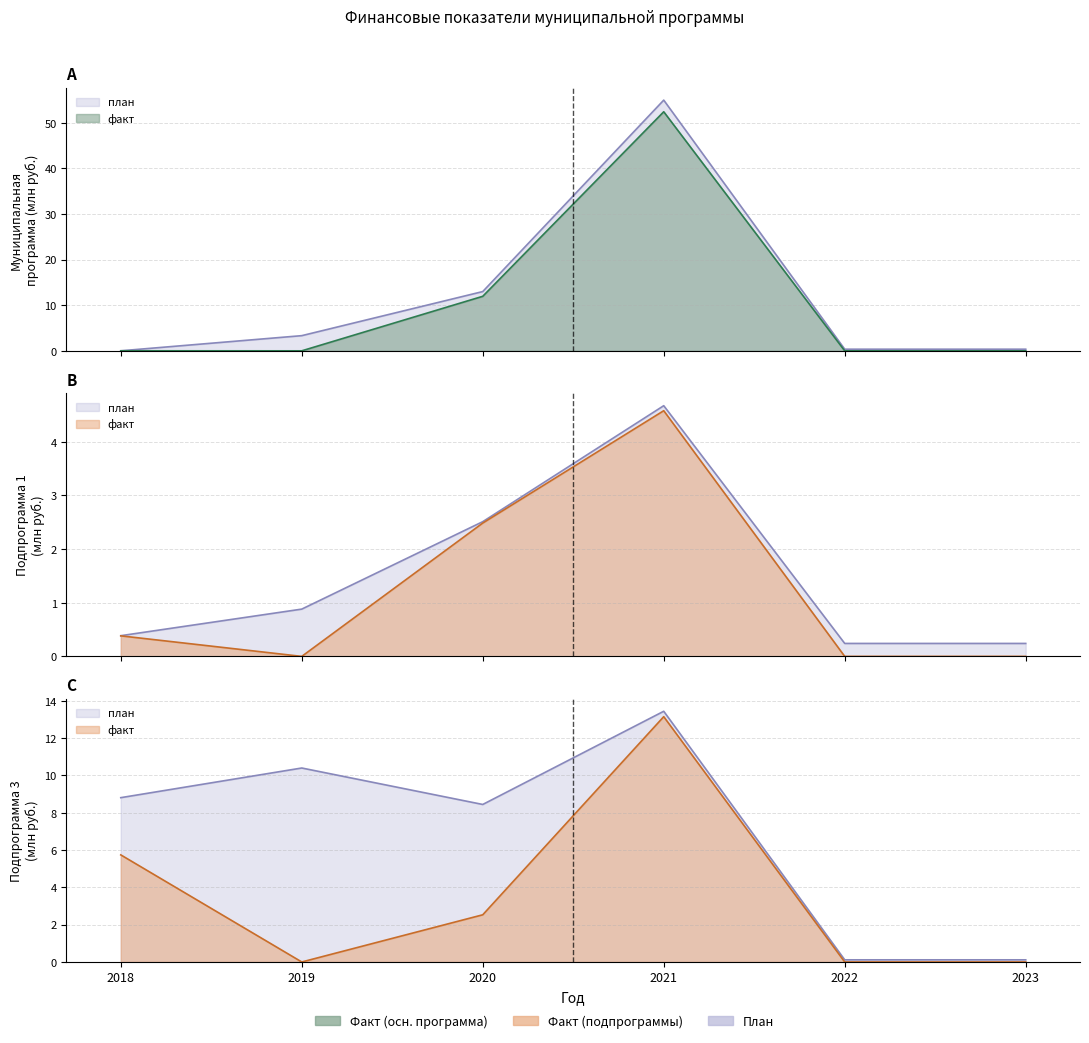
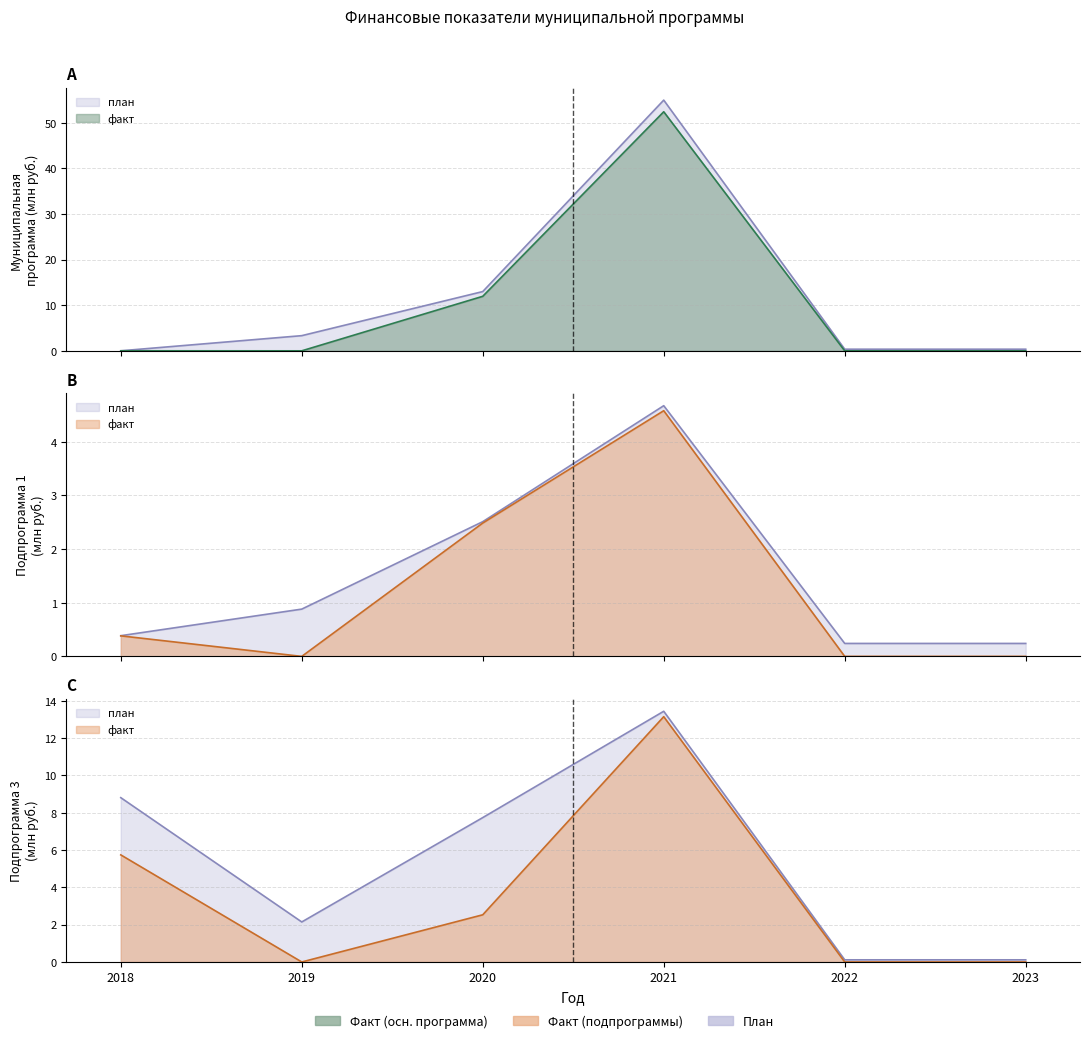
  {
    "C": {
      "план": {
        "2018": 8.8,
-       "2019": 10.4,
-       "2020": 8.4,
+       "2019": 2.1,
+       "2020": 7.7,
        "2021": 13.4
      },
      "факт": {
        "2018": 5.7,
        "2019": 0.0,
        "2020": 2.5,
        "2021": 13.2
      }
    }
  }
